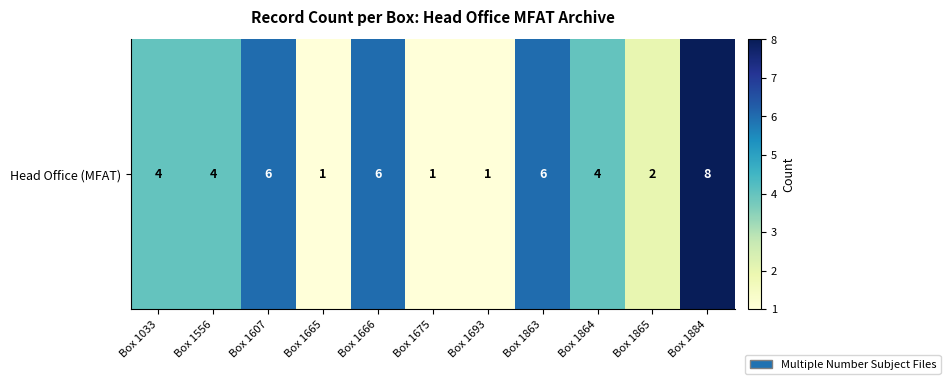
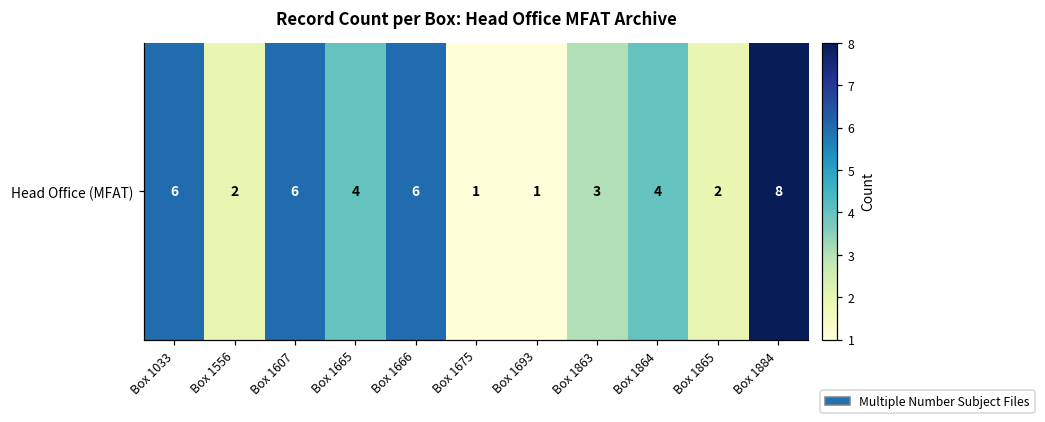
  {
    "Head Office (MFAT)": {
-     "Box 1033": 4,
-     "Box 1556": 4,
+     "Box 1033": 6,
+     "Box 1556": 2,
      "Box 1607": 6,
-     "Box 1665": 1,
+     "Box 1665": 4,
      "Box 1666": 6,
      "Box 1675": 1,
      "Box 1693": 1,
-     "Box 1863": 6,
+     "Box 1863": 3,
      "Box 1864": 4,
      "Box 1865": 2,
      "Box 1884": 8
    }
  }
